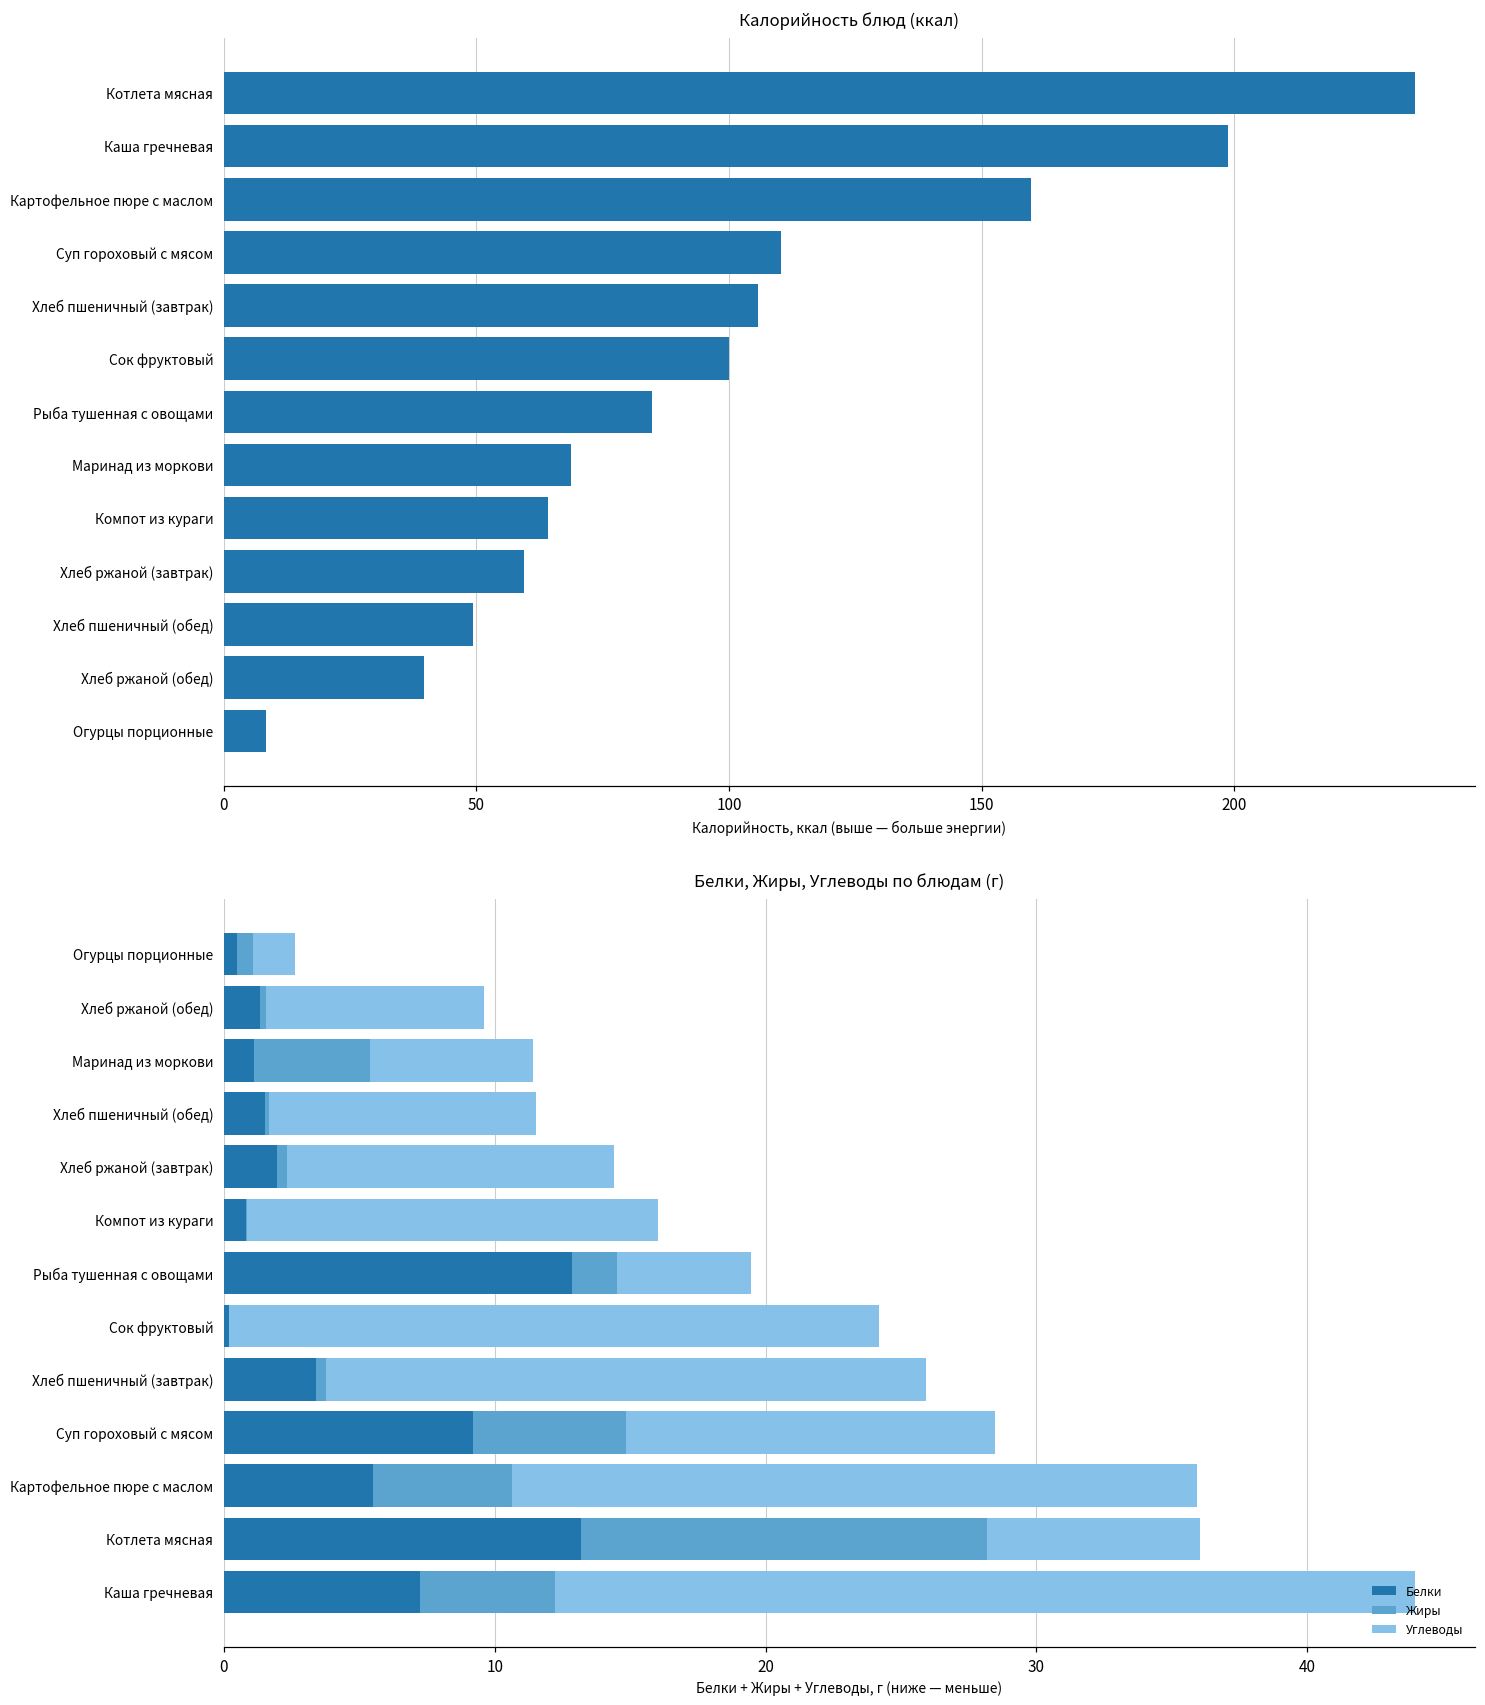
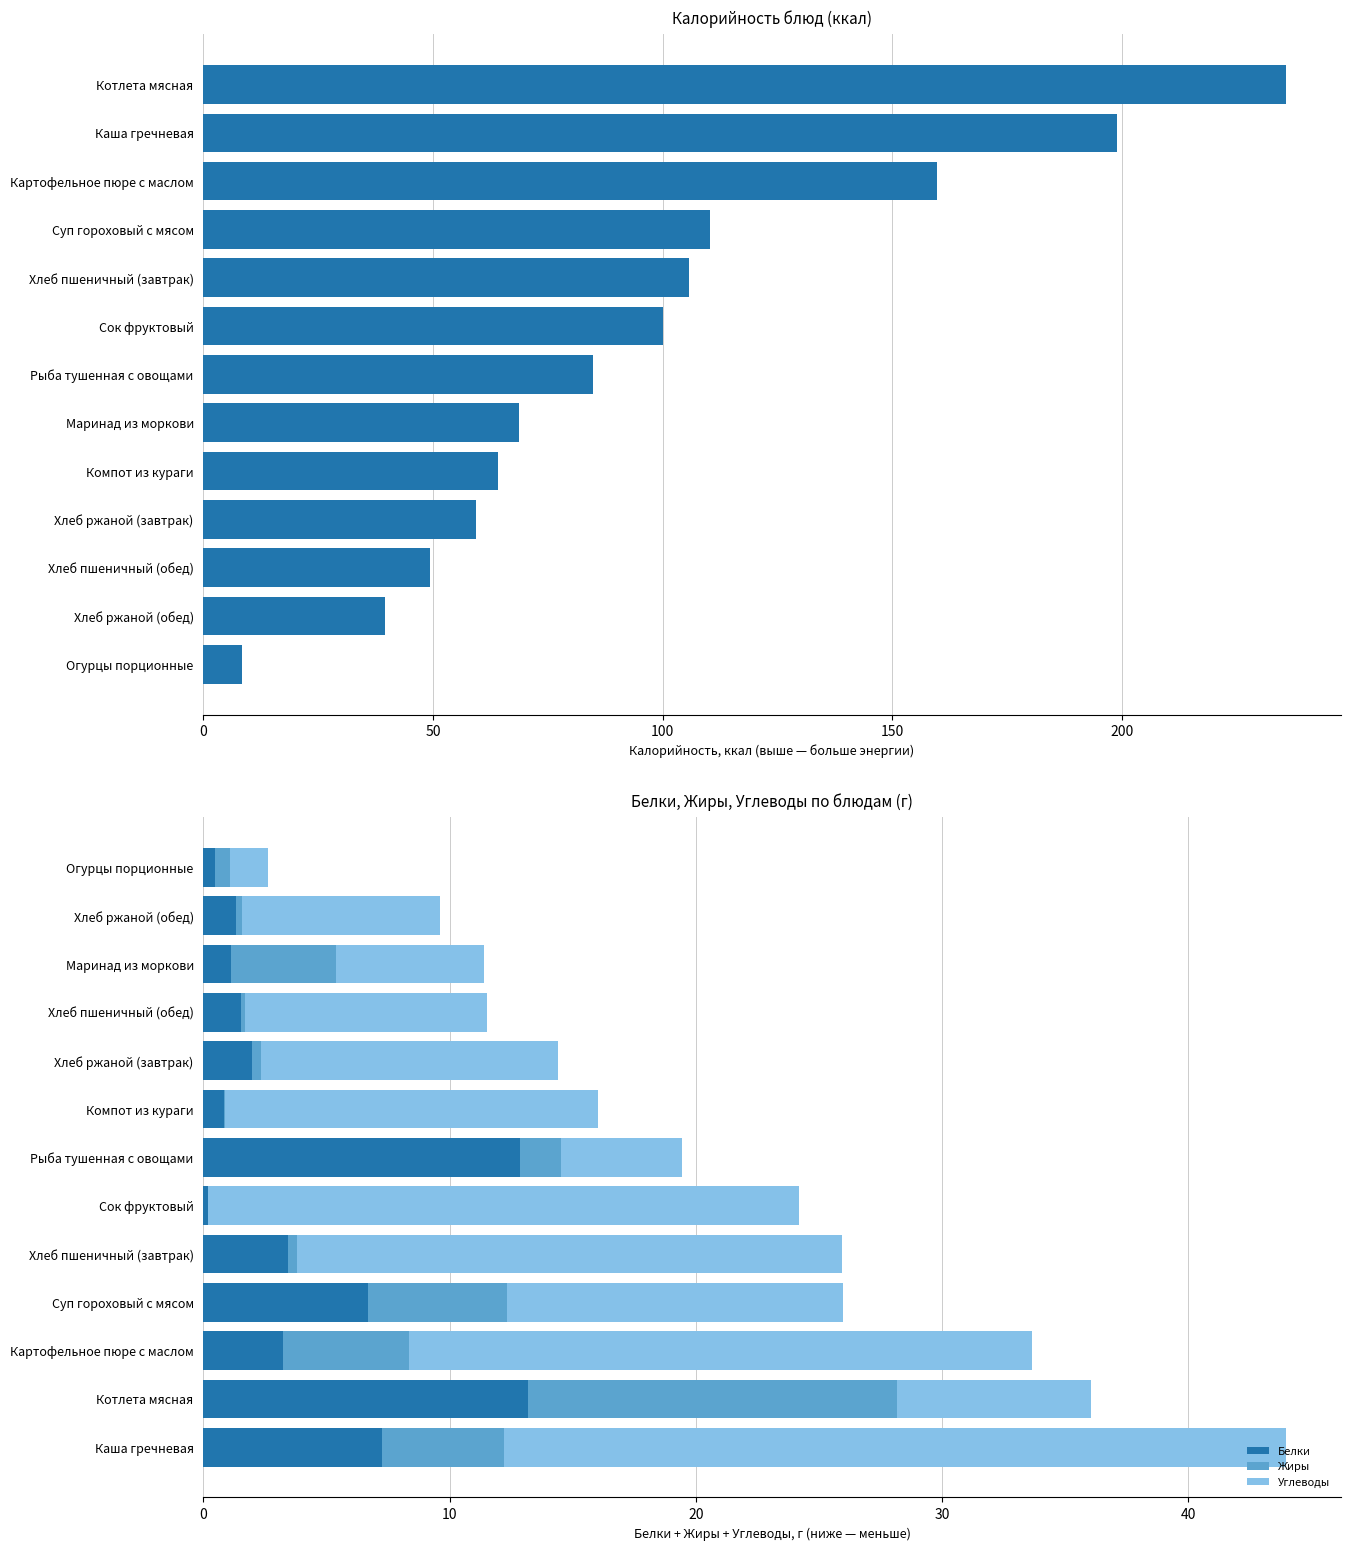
  {
    "Калорийность блюд (ккал)": {
      "Котлета мясная": 236,
      "Каша гречневая": 199,
      "Картофельное пюре с маслом": 160,
      "Суп гороховый с мясом": 110,
      "Хлеб пшеничный (завтрак)": 106,
      "Сок фруктовый": 100,
      "Рыба тушенная с овощами": 85,
      "Маринад из моркови": 69,
      "Компот из кураги": 64,
      "Хлеб ржаной (завтрак)": 59,
      "Хлеб пшеничный (обед)": 49,
      "Хлеб ржаной (обед)": 40,
      "Огурцы порционные": 8
    },
    "Белки, Жиры, Углеводы по блюдам (г)": {
      "Белки": {
        "Огурцы порционные": 0.5,
        "Хлеб ржаной (обед)": 1.3,
        "Маринад из моркови": 1.1,
        "Хлеб пшеничный (обед)": 1.5,
        "Хлеб ржаной (завтрак)": 2.0,
        "Компот из кураги": 0.8,
        "Рыба тушенная с овощами": 12.9,
        "Сок фруктовый": 0.2,
        "Хлеб пшеничный (завтрак)": 3.4,
-       "Суп гороховый с мясом": 9.2,
-       "Картофельное пюре с маслом": 5.5,
+       "Суп гороховый с мясом": 6.7,
+       "Картофельное пюре с маслом": 3.2,
        "Котлета мясная": 13.2,
        "Каша гречневая": 7.3
      }
    }
  }
